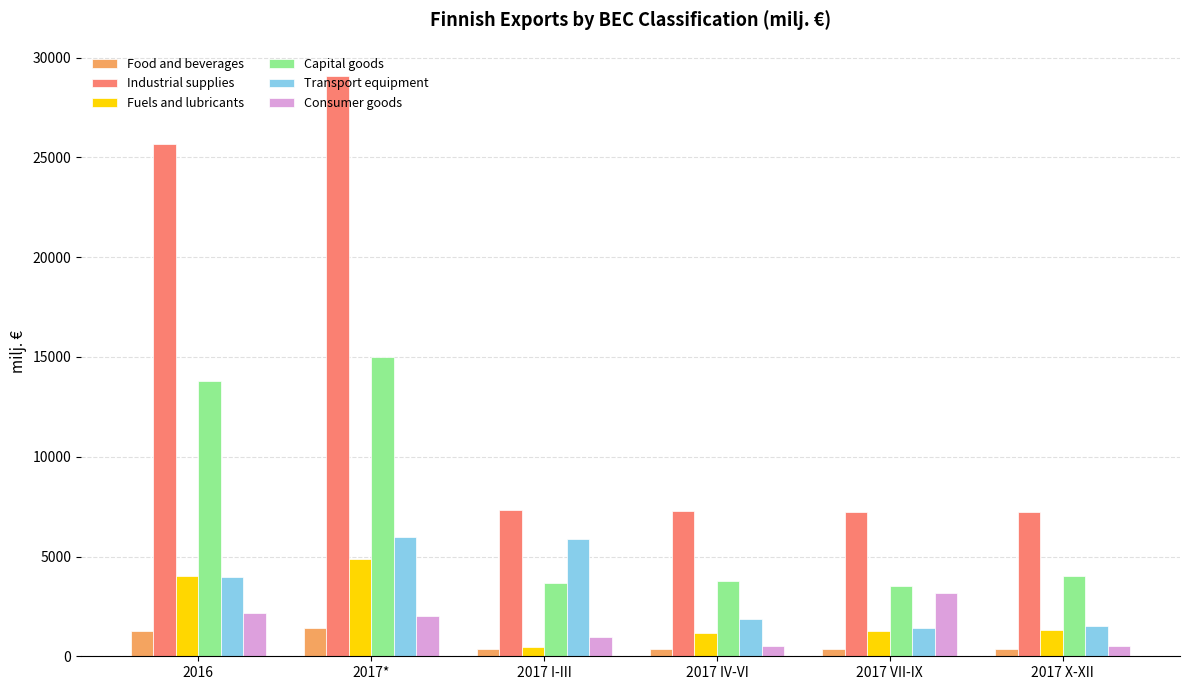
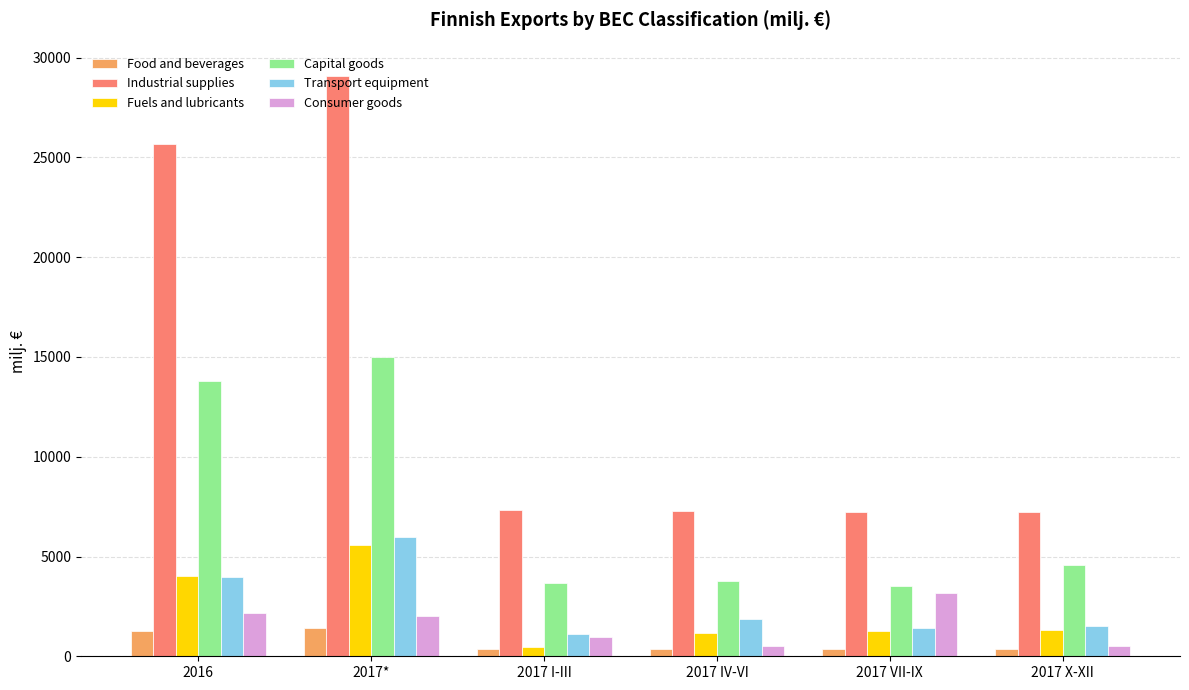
  {
    "Fuels and lubricants": {
      "2016": 4000,
-     "2017*": 4900,
+     "2017*": 5600,
      "2017 I-III": 500,
      "2017 IV-VI": 1200,
      "2017 VII-IX": 1300,
      "2017 X-XII": 1300
    },
    "Capital goods": {
      "2016": 13800,
      "2017*": 15000,
      "2017 I-III": 3700,
      "2017 IV-VI": 3800,
      "2017 VII-IX": 3500,
-     "2017 X-XII": 4000
+     "2017 X-XII": 4600
    },
    "Transport equipment": {
      "2016": 4000,
      "2017*": 6000,
-     "2017 I-III": 5900,
+     "2017 I-III": 1100,
      "2017 IV-VI": 1900,
      "2017 VII-IX": 1400,
      "2017 X-XII": 1500
    },
    "Consumer goods": {
      "2016": 2200,
      "2017*": 2000,
      "2017 I-III": 900,
      "2017 IV-VI": 500,
      "2017 VII-IX": 3200,
      "2017 X-XII": 500
    }
  }
